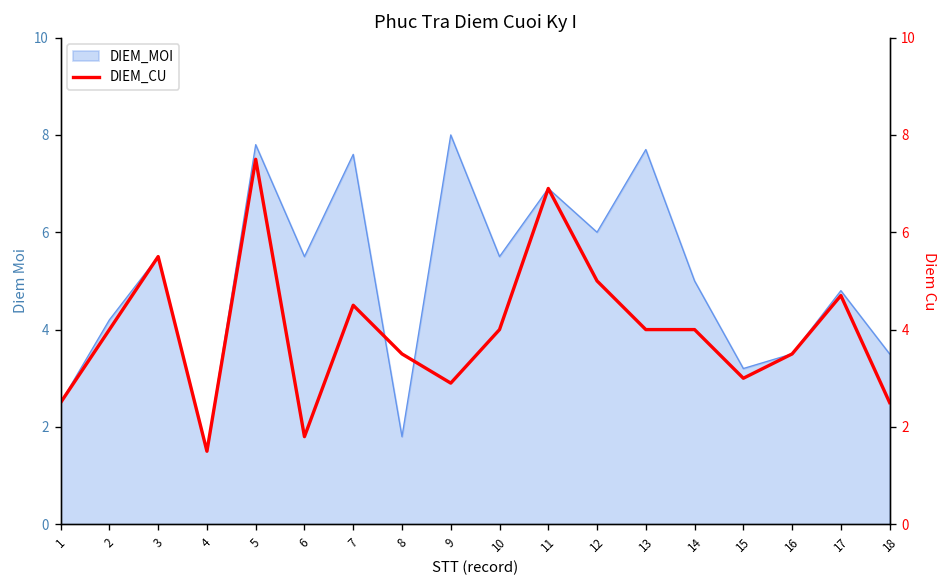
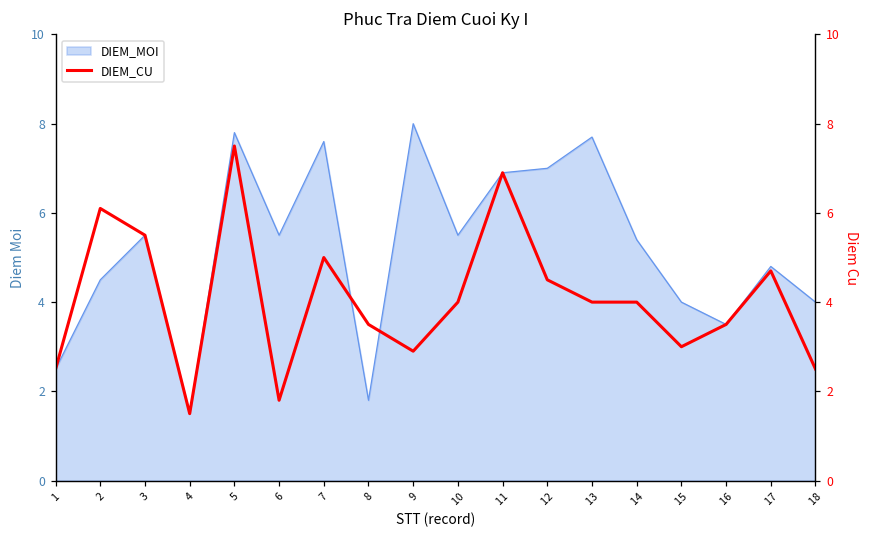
  {
    "DIEM_MOI": {
      "1": 2.5,
-     "2": 4.2,
+     "2": 4.5,
      "3": 5.5,
      "4": 1.5,
      "5": 7.8,
      "6": 5.5,
      "7": 7.6,
      "8": 1.8,
      "9": 8.0,
      "10": 5.5,
      "11": 6.9,
-     "12": 6,
+     "12": 7,
      "13": 7.7,
-     "14": 5.0,
-     "15": 3.2,
+     "14": 5.4,
+     "15": 4.0,
      "16": 3.5,
      "17": 4.8,
-     "18": 3.5
+     "18": 4.0
    },
    "DIEM_CU": {
      "1": 2.5,
-     "2": 4.0,
+     "2": 6.1,
      "3": 5.5,
      "4": 1.5,
      "5": 7.5,
      "6": 1.8,
-     "7": 4.5,
+     "7": 5.0,
      "8": 3.5,
      "9": 2.9,
      "10": 4.0,
      "11": 6.9,
-     "12": 5.0,
+     "12": 4.5,
      "13": 4.0,
      "14": 4.0,
      "15": 3.0,
      "16": 3.5,
      "17": 4.7,
      "18": 2.5
    }
  }
